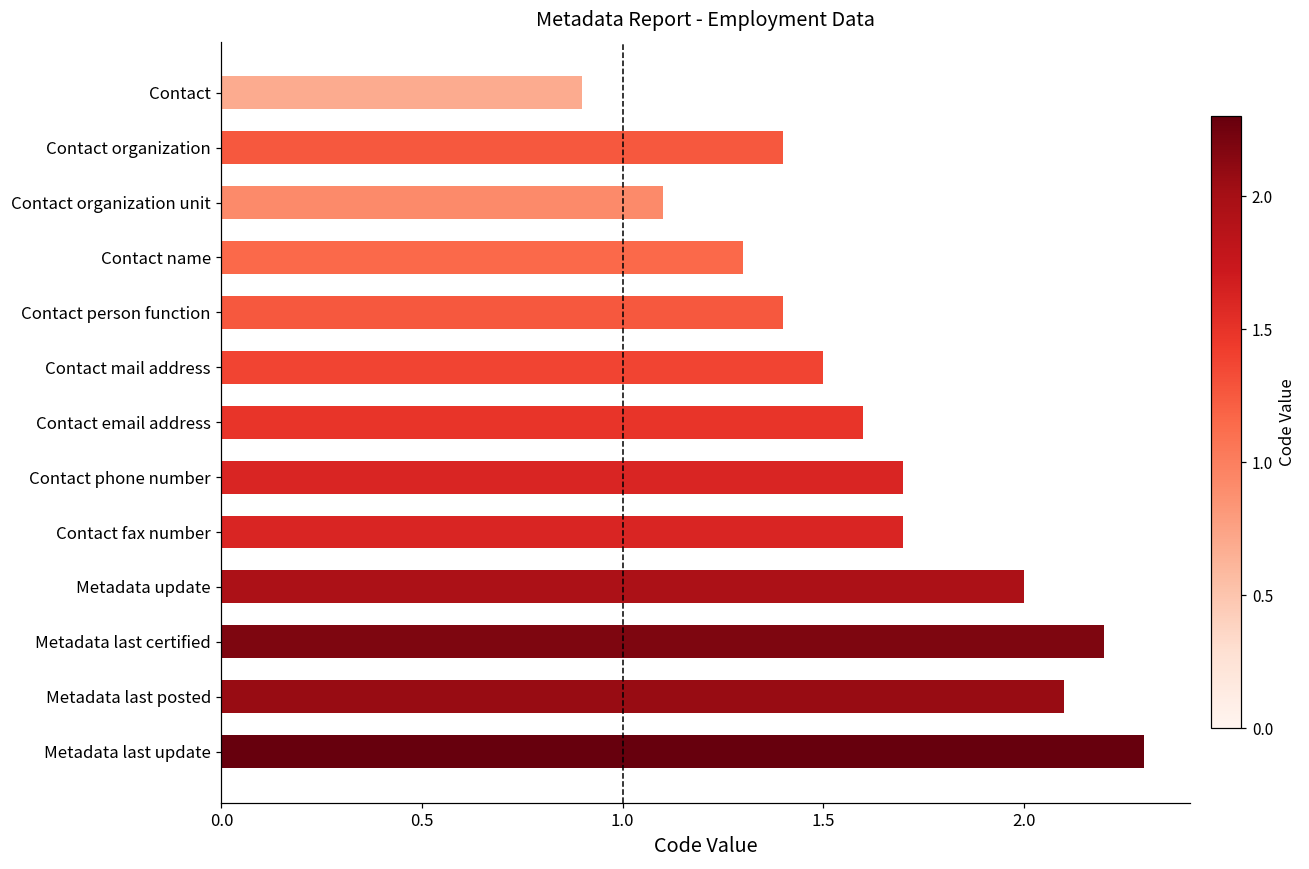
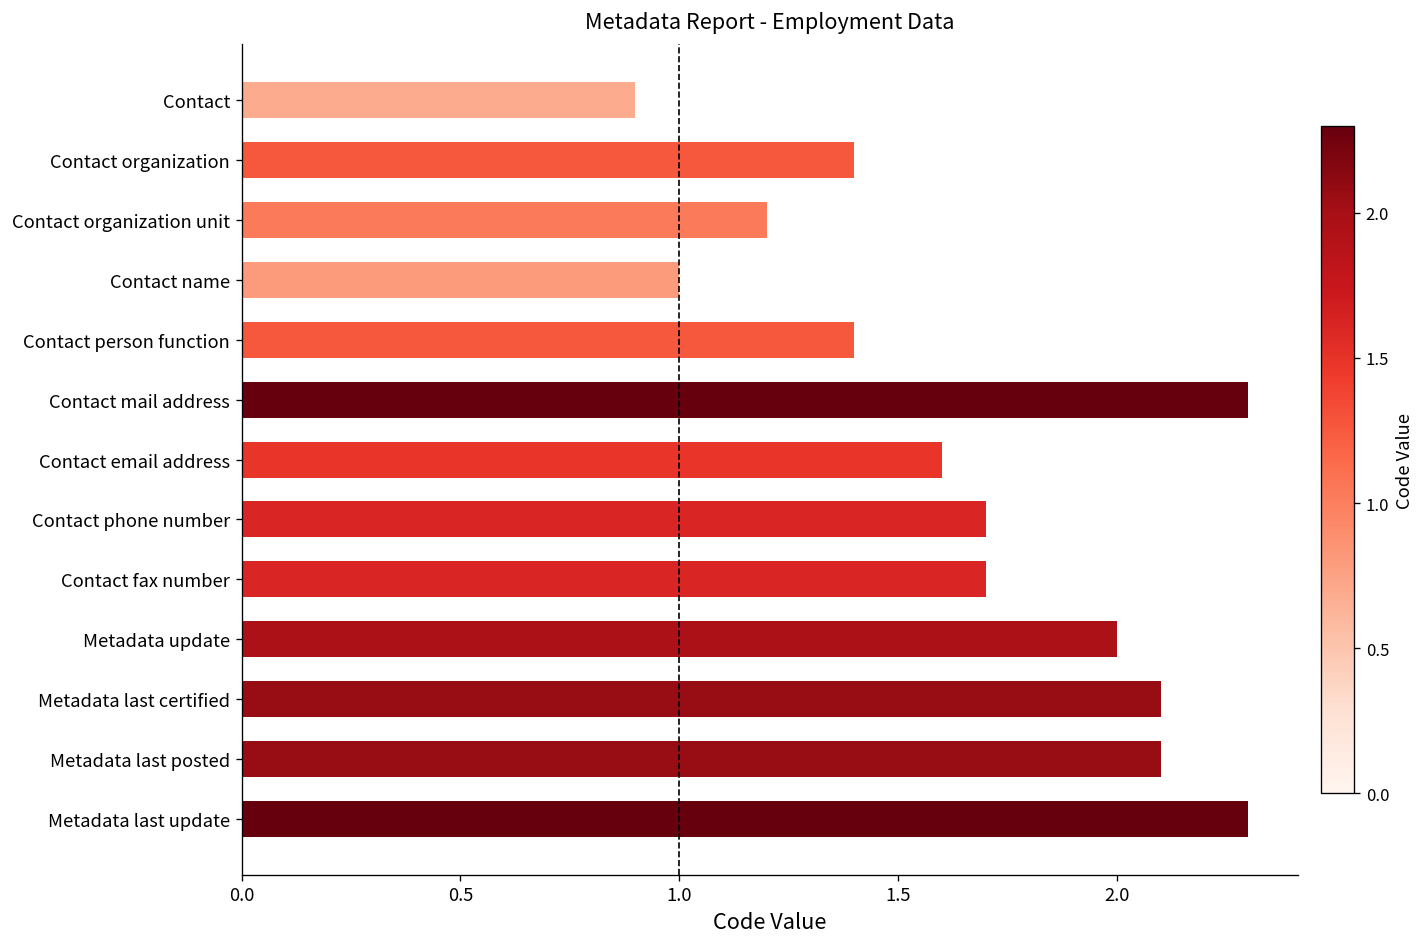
  {
    "Contact": 0.9,
    "Contact organization": 1.4,
-   "Contact organization unit": 1.1,
-   "Contact name": 1.3,
+   "Contact organization unit": 1.2,
+   "Contact name": 1.0,
    "Contact person function": 1.4,
-   "Contact mail address": 1.5,
+   "Contact mail address": 2.3,
    "Contact email address": 1.6,
    "Contact phone number": 1.7,
    "Contact fax number": 1.7,
    "Metadata update": 2.0,
-   "Metadata last certified": 2.2,
+   "Metadata last certified": 2.1,
    "Metadata last posted": 2.1,
    "Metadata last update": 2.3
  }
